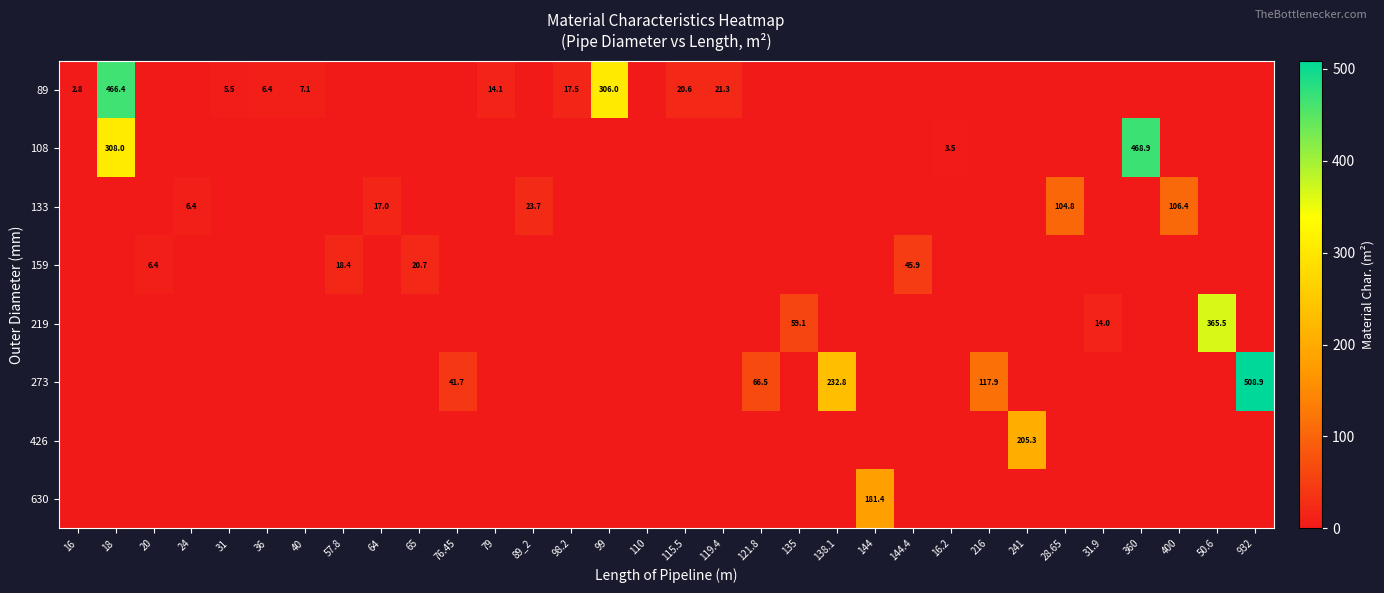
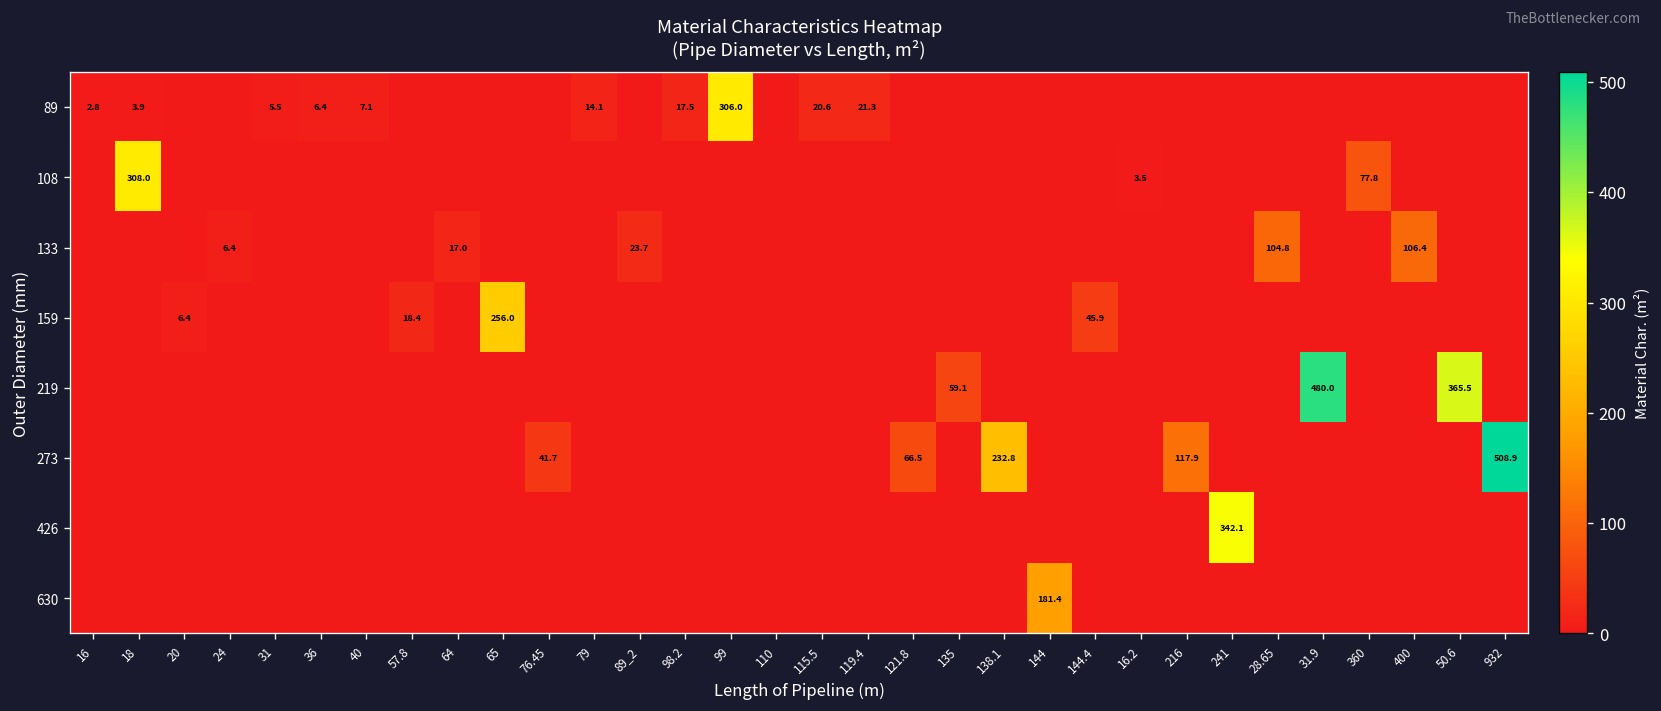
  {
    "89": {
      "16": 2.8,
-     "18": 466.4,
+     "18": 3.9,
      "31": 5.5,
      "36": 6.4,
      "40": 7.1,
      "79": 14.1,
      "98.2": 17.5,
      "99": 306.0,
      "115.5": 20.6,
      "119.4": 21.3
    },
    "108": {
      "18": 308.0,
      "16.2": 3.5,
-     "360": 468.9
+     "360": 77.8
    },
    "133": {
      "24": 6.4,
      "64": 17.0,
      "89_2": 23.7,
      "28.65": 104.8,
      "400": 106.4
    },
    "159": {
      "20": 6.4,
      "57.8": 18.4,
-     "65": 20.7,
+     "65": 256.0,
      "144.4": 45.9
    },
    "219": {
      "135": 59.1,
-     "31.9": 14.0,
+     "31.9": 480.0,
      "50.6": 365.5
    },
    "273": {
      "76.45": 41.7,
      "121.8": 66.5,
      "138.1": 232.8,
      "216": 117.9,
      "932": 508.9
    },
    "426": {
-     "241": 205.3
+     "241": 342.1
    },
    "630": {
      "144": 181.4
    }
  }
